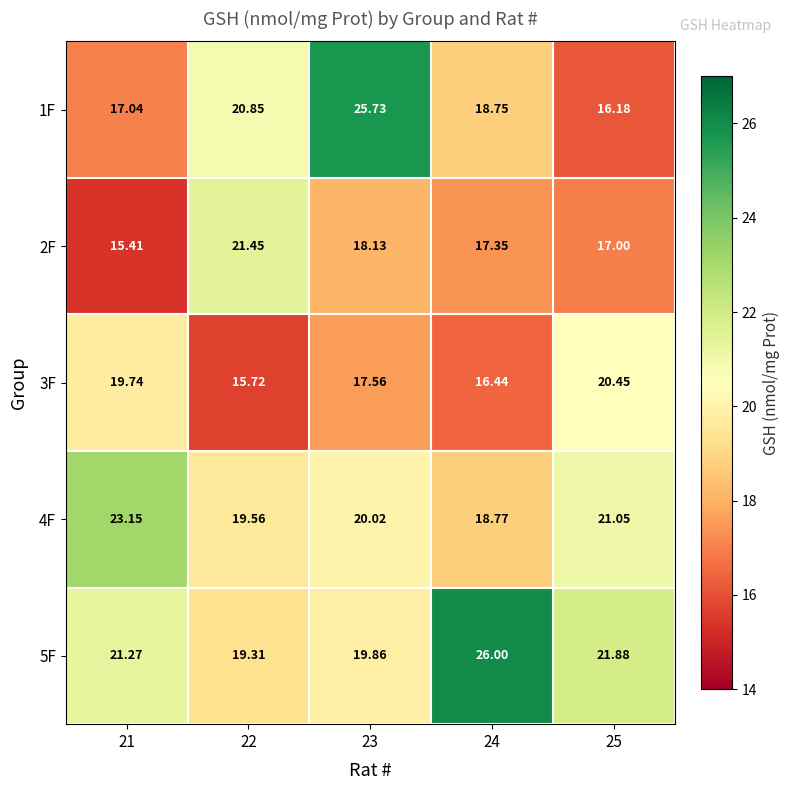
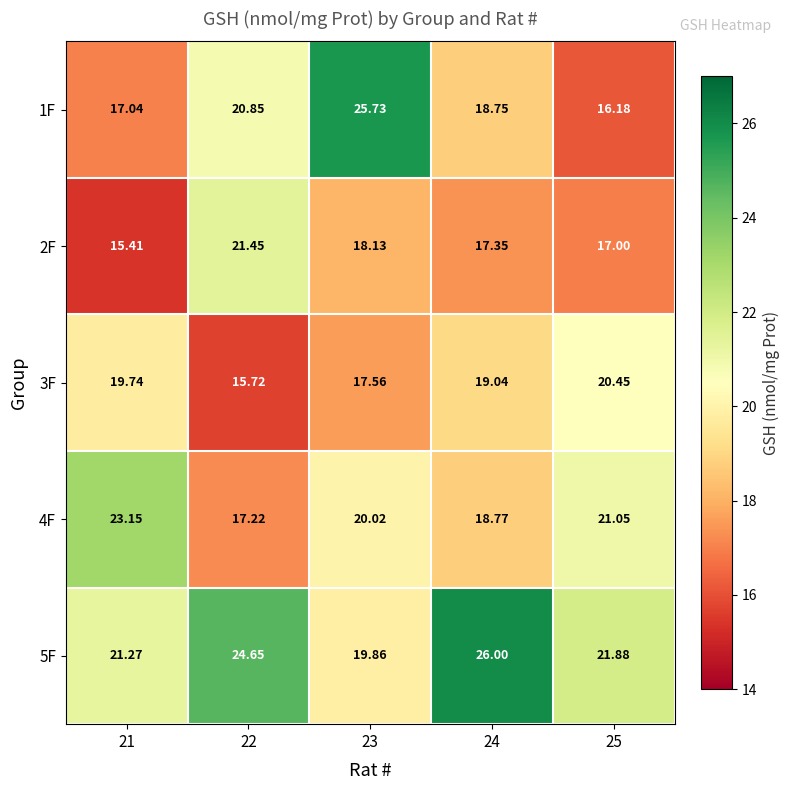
  {
    "1F": {
      "21": 17.04,
      "22": 20.85,
      "23": 25.73,
      "24": 18.75,
      "25": 16.18
    },
    "2F": {
      "21": 15.41,
      "22": 21.45,
      "23": 18.13,
      "24": 17.35,
      "25": 17.00
    },
    "3F": {
      "21": 19.74,
      "22": 15.72,
      "23": 17.56,
-     "24": 16.44,
+     "24": 19.04,
      "25": 20.45
    },
    "4F": {
      "21": 23.15,
-     "22": 19.56,
+     "22": 17.22,
      "23": 20.02,
      "24": 18.77,
      "25": 21.05
    },
    "5F": {
      "21": 21.27,
-     "22": 19.31,
+     "22": 24.65,
      "23": 19.86,
      "24": 26.00,
      "25": 21.88
    }
  }
